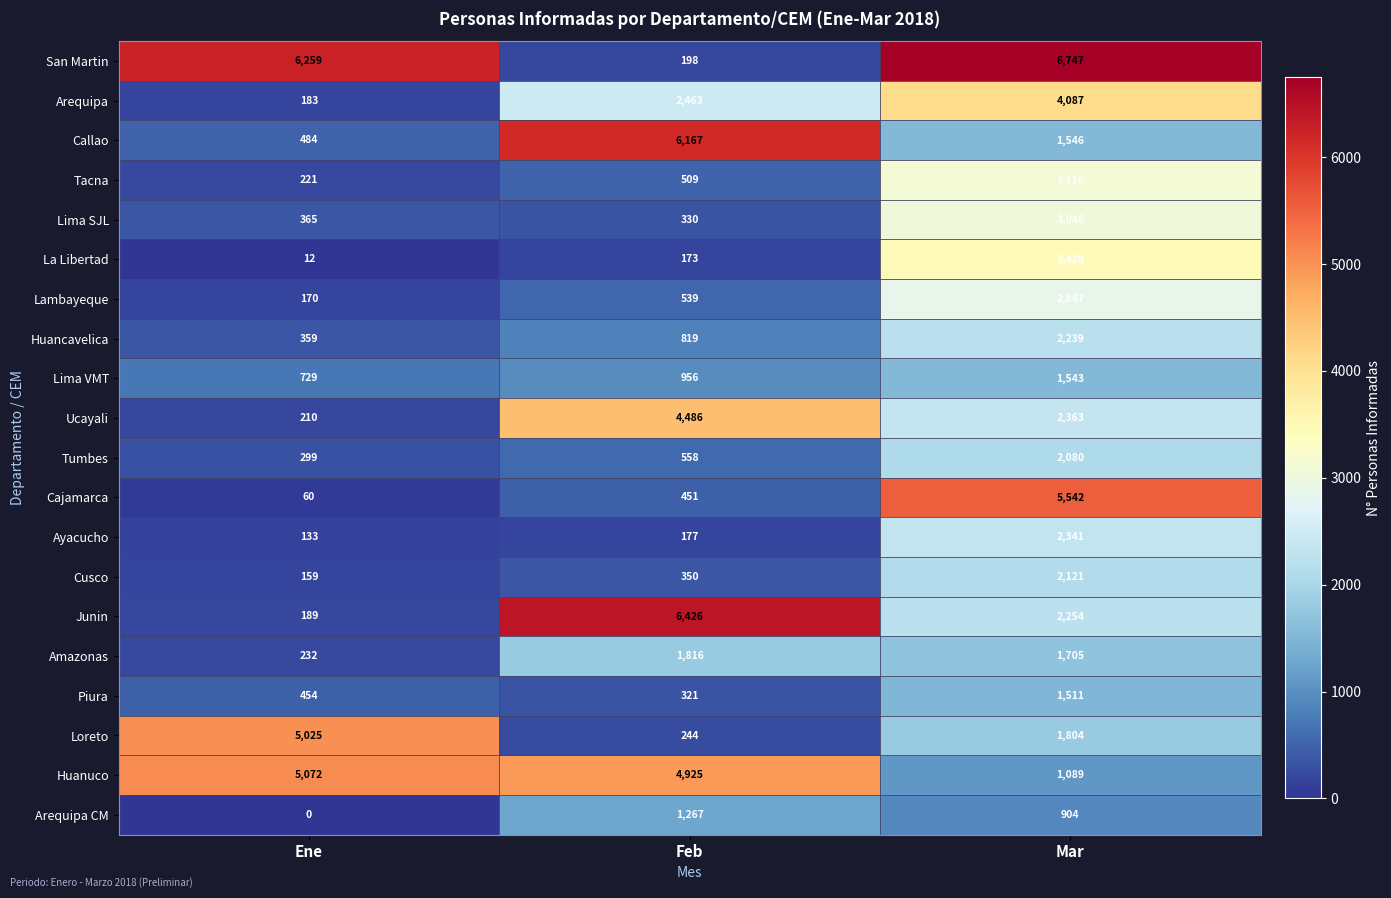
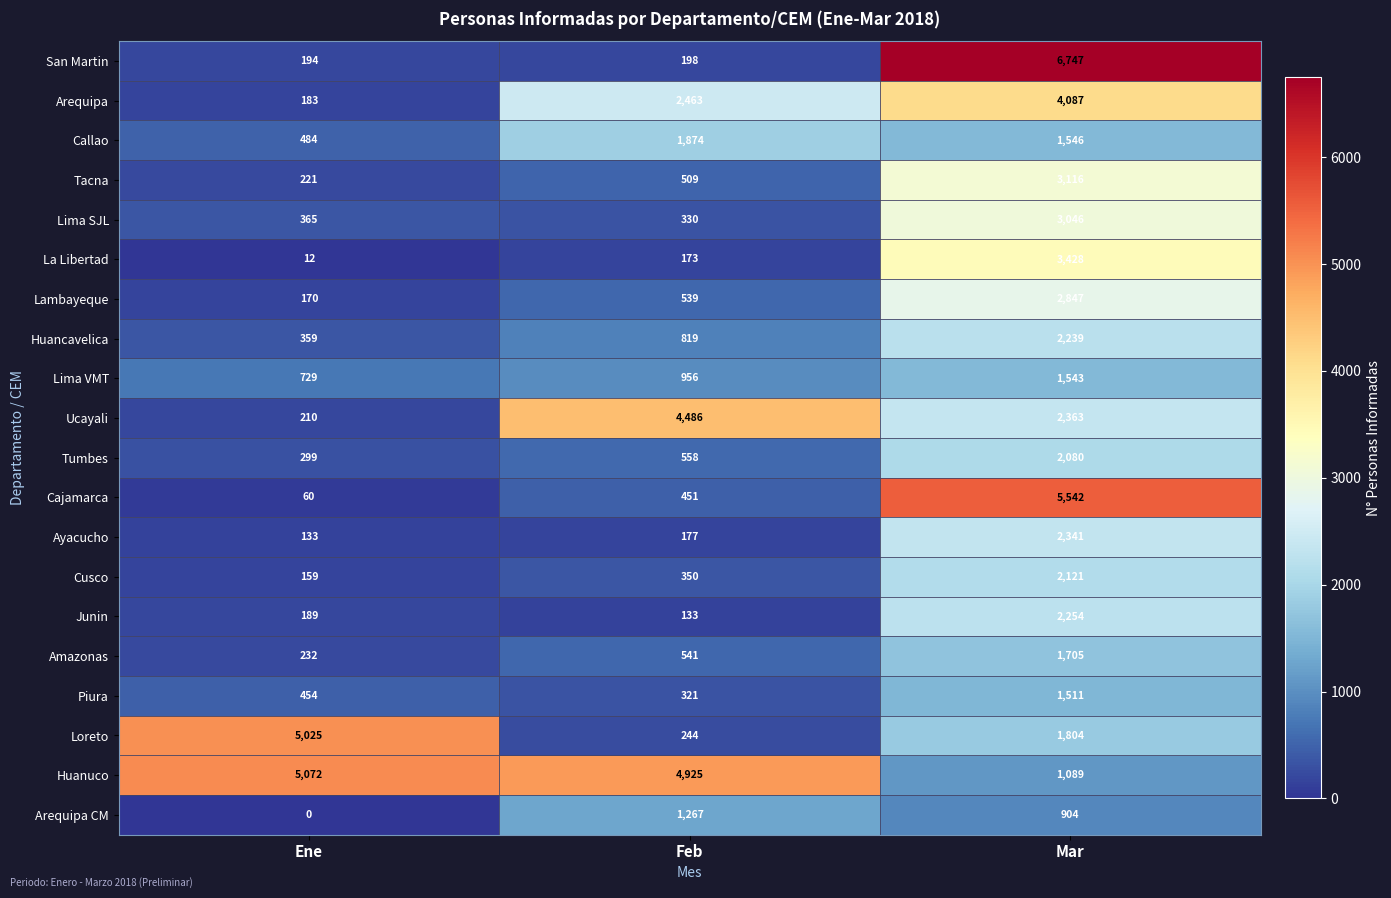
  {
    "San Martin": {
-     "Ene": "6,259",
+     "Ene": "194",
      "Feb": "198",
      "Mar": "6,747"
    },
    "Arequipa": {
      "Ene": "183",
      "Feb": "2,463",
      "Mar": "4,087"
    },
    "Callao": {
      "Ene": "484",
-     "Feb": "6,167",
+     "Feb": "1,874",
      "Mar": "1,546"
    },
    "Tacna": {
      "Ene": "221",
      "Feb": "509"
    },
    "Lima SJL": {
      "Ene": "365",
      "Feb": "330"
    },
    "La Libertad": {
      "Ene": "12",
      "Feb": "173",
      "Mar": "3,428"
    },
    "Lambayeque": {
      "Ene": "170",
      "Feb": "539"
    },
    "Huancavelica": {
      "Ene": "359",
      "Feb": "819",
      "Mar": "2,239"
    },
    "Lima VMT": {
      "Ene": "729",
      "Feb": "956",
      "Mar": "1,543"
    },
    "Ucayali": {
      "Ene": "210",
      "Feb": "4,486",
      "Mar": "2,363"
    },
    "Tumbes": {
      "Ene": "299",
      "Feb": "558",
      "Mar": "2,080"
    },
    "Cajamarca": {
      "Ene": "60",
      "Feb": "451",
      "Mar": "5,542"
    },
    "Ayacucho": {
      "Ene": "133",
      "Feb": "177",
      "Mar": "2,341"
    },
    "Cusco": {
      "Ene": "159",
      "Feb": "350",
      "Mar": "2,121"
    },
    "Junin": {
      "Ene": "189",
-     "Feb": "6,426",
+     "Feb": "133",
      "Mar": "2,254"
    },
    "Amazonas": {
      "Ene": "232",
-     "Feb": "1,816",
+     "Feb": "541",
      "Mar": "1,705"
    },
    "Piura": {
      "Ene": "454",
      "Feb": "321",
      "Mar": "1,511"
    },
    "Loreto": {
      "Ene": "5,025",
      "Feb": "244",
      "Mar": "1,804"
    },
    "Huanuco": {
      "Ene": "5,072",
      "Feb": "4,925",
      "Mar": "1,089"
    },
    "Arequipa CM": {
      "Ene": "0",
      "Feb": "1,267",
      "Mar": "904"
    }
  }
